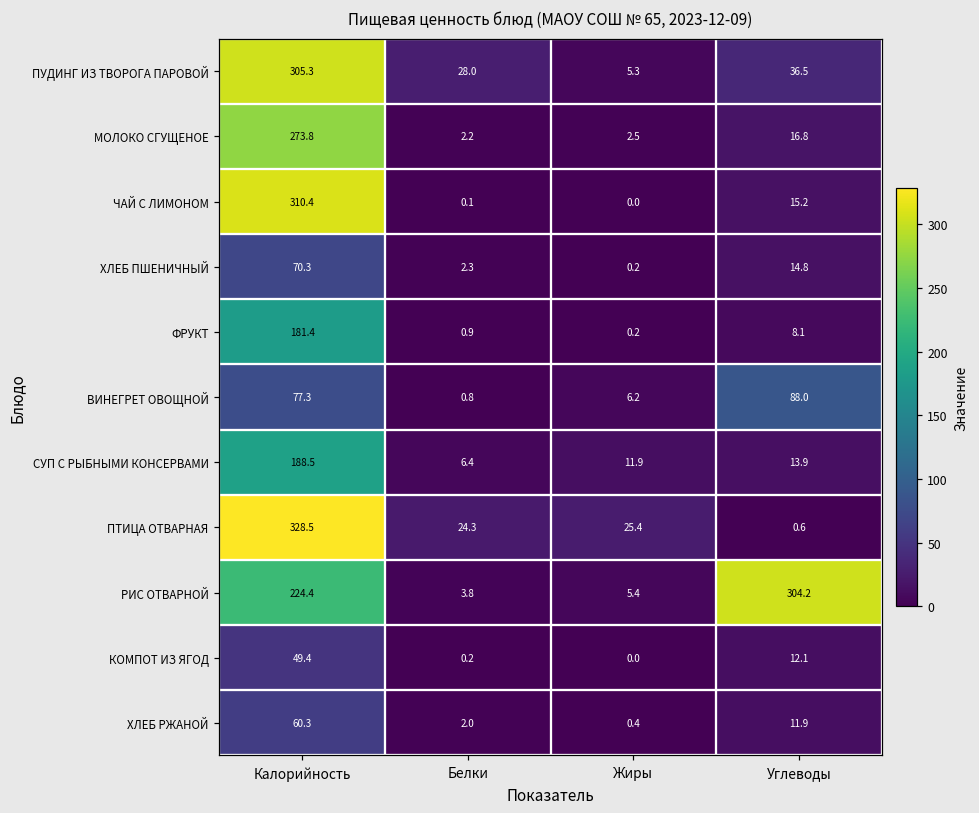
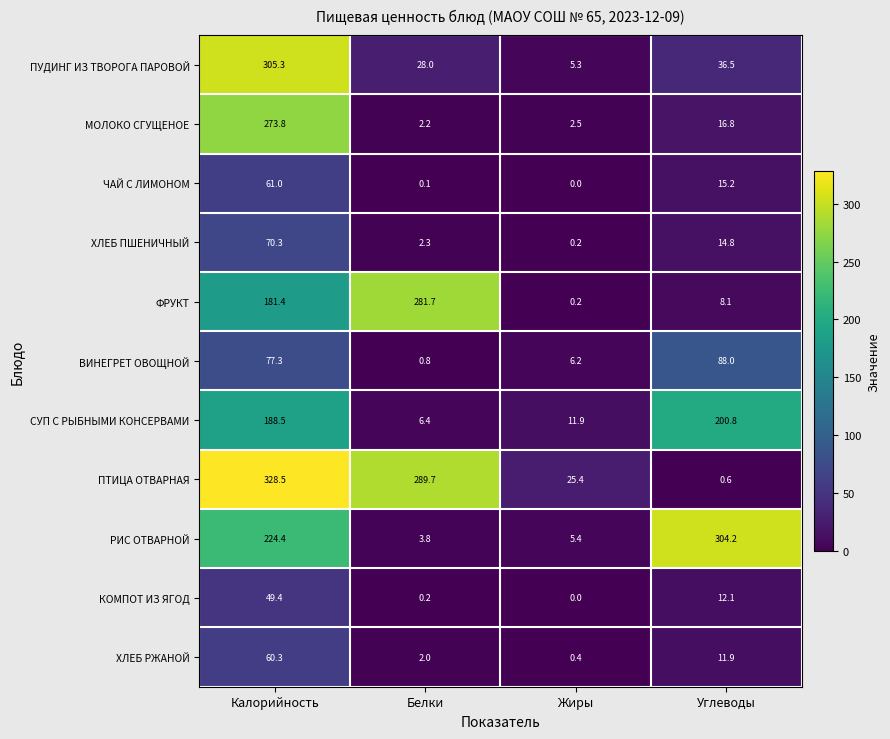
  {
    "ПУДИНГ ИЗ ТВОРОГА ПАРОВОЙ": {
      "Калорийность": 305.3,
      "Белки": 28.0,
      "Жиры": 5.3,
      "Углеводы": 36.5
    },
    "МОЛОКО СГУЩЕНОЕ": {
      "Калорийность": 273.8,
      "Белки": 2.2,
      "Жиры": 2.5,
      "Углеводы": 16.8
    },
    "ЧАЙ С ЛИМОНОМ": {
-     "Калорийность": 310.4,
+     "Калорийность": 61.0,
      "Белки": 0.1,
      "Жиры": 0.0,
      "Углеводы": 15.2
    },
    "ХЛЕБ ПШЕНИЧНЫЙ": {
      "Калорийность": 70.3,
      "Белки": 2.3,
      "Жиры": 0.2,
      "Углеводы": 14.8
    },
    "ФРУКТ": {
      "Калорийность": 181.4,
-     "Белки": 0.9,
+     "Белки": 281.7,
      "Жиры": 0.2,
      "Углеводы": 8.1
    },
    "ВИНЕГРЕТ ОВОЩНОЙ": {
      "Калорийность": 77.3,
      "Белки": 0.8,
      "Жиры": 6.2,
      "Углеводы": 88.0
    },
    "СУП С РЫБНЫМИ КОНСЕРВАМИ": {
      "Калорийность": 188.5,
      "Белки": 6.4,
      "Жиры": 11.9,
-     "Углеводы": 13.9
+     "Углеводы": 200.8
    },
    "ПТИЦА ОТВАРНАЯ": {
      "Калорийность": 328.5,
-     "Белки": 24.3,
+     "Белки": 289.7,
      "Жиры": 25.4,
      "Углеводы": 0.6
    },
    "РИС ОТВАРНОЙ": {
      "Калорийность": 224.4,
      "Белки": 3.8,
      "Жиры": 5.4,
      "Углеводы": 304.2
    },
    "КОМПОТ ИЗ ЯГОД": {
      "Калорийность": 49.4,
      "Белки": 0.2,
      "Жиры": 0.0,
      "Углеводы": 12.1
    },
    "ХЛЕБ РЖАНОЙ": {
      "Калорийность": 60.3,
      "Белки": 2.0,
      "Жиры": 0.4,
      "Углеводы": 11.9
    }
  }
